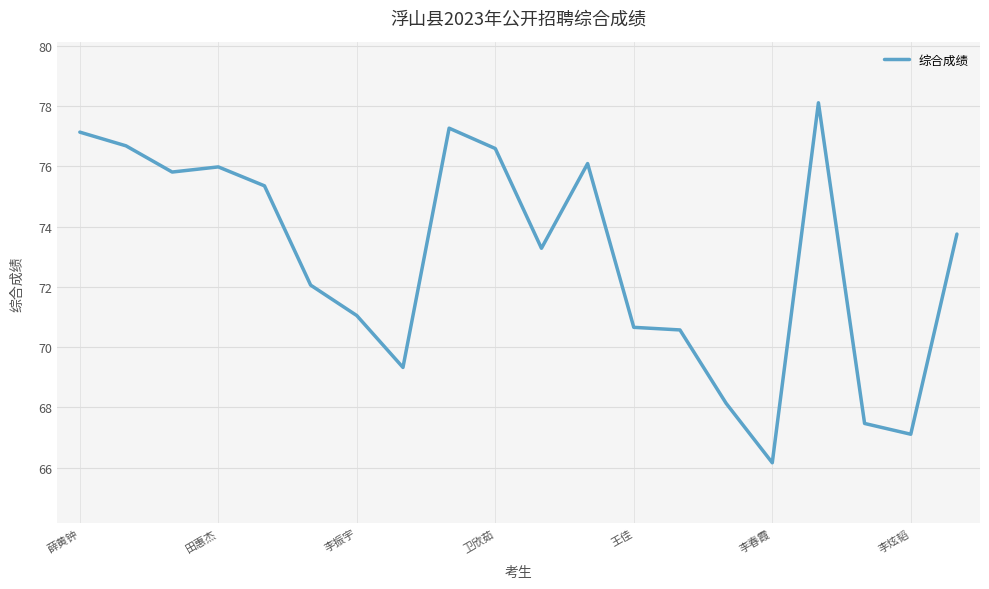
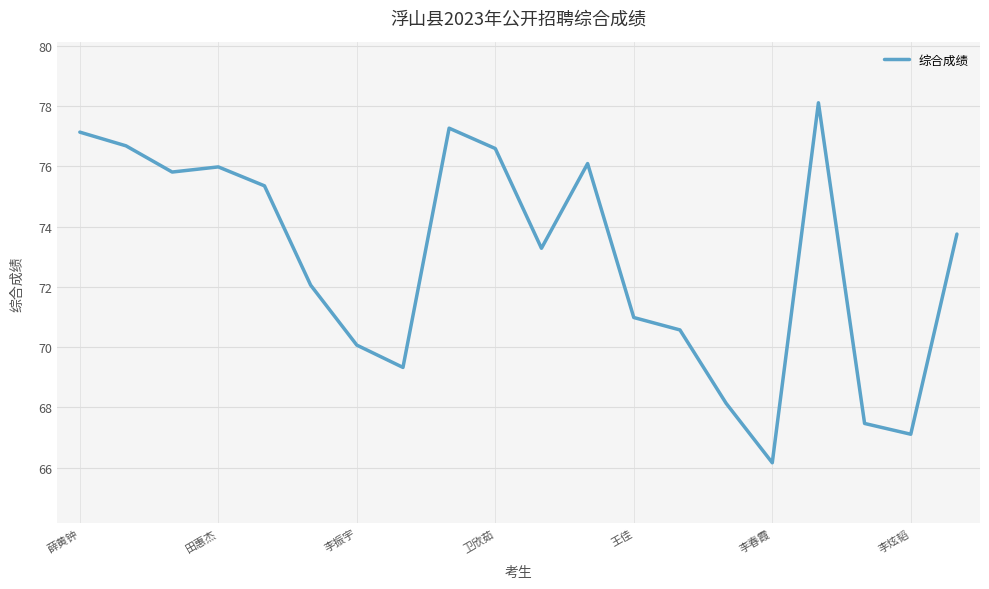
  {
    "薛黄钟": 77.1,
    "田惠杰": 76.0,
-   "李振宇": 71.0,
+   "李振宇": 70.1,
    "卫欣茹": 76.6,
-   "王佳": 70.7,
+   "王佳": 71.0,
    "李春霞": 66.2,
    "李炫韬": 67.1
  }
